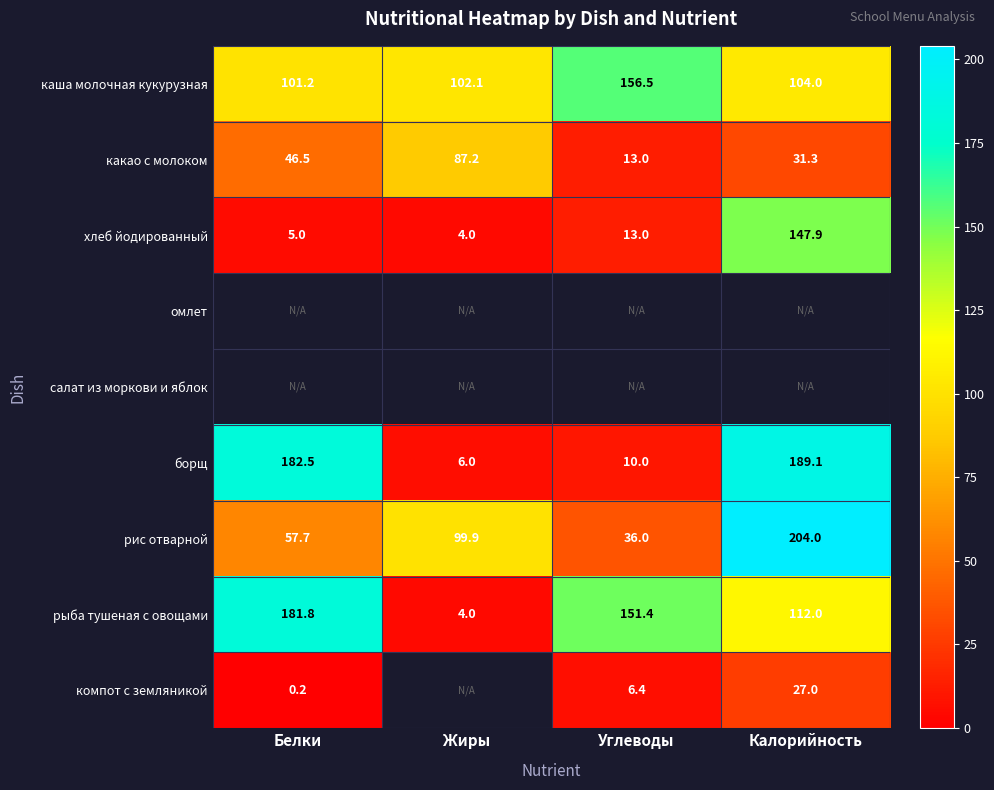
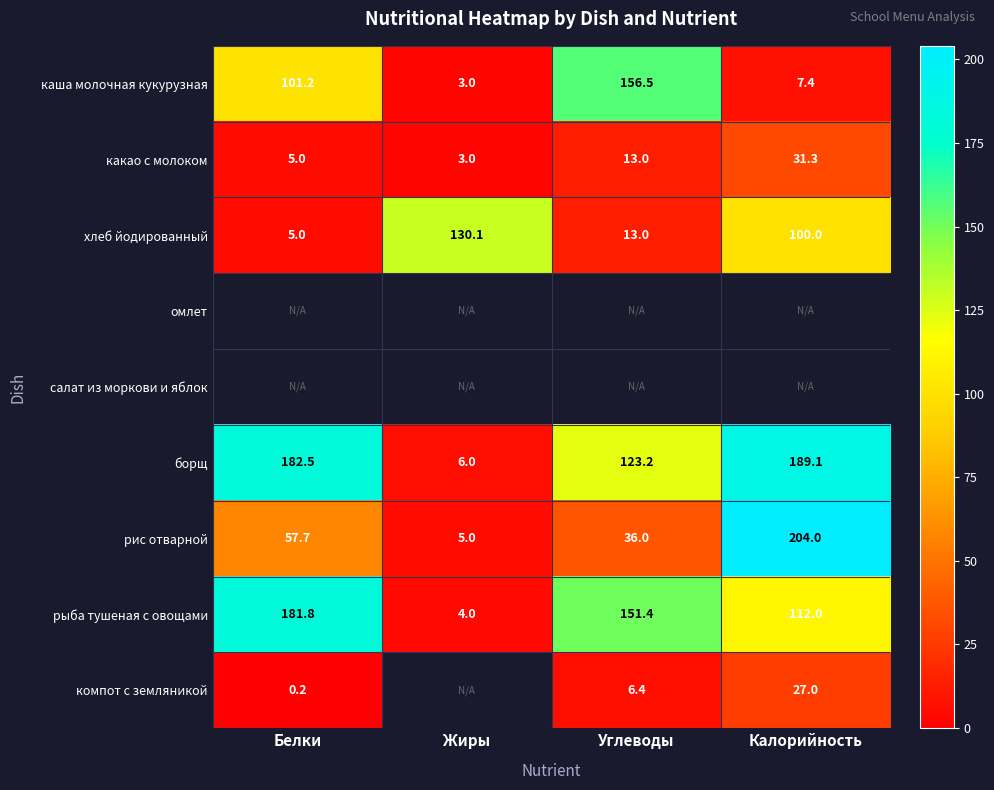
  {
    "каша молочная кукурузная": {
      "Белки": 101.2,
-     "Жиры": 102.1,
+     "Жиры": 3.0,
      "Углеводы": 156.5,
-     "Калорийность": 104.0
+     "Калорийность": 7.4
    },
    "какао с молоком": {
-     "Белки": 46.5,
-     "Жиры": 87.2,
+     "Белки": 5.0,
+     "Жиры": 3.0,
      "Углеводы": 13.0,
      "Калорийность": 31.3
    },
    "хлеб йодированный": {
      "Белки": 5.0,
-     "Жиры": 4.0,
+     "Жиры": 130.1,
      "Углеводы": 13.0,
-     "Калорийность": 147.9
+     "Калорийность": 100.0
    },
    "борщ": {
      "Белки": 182.5,
      "Жиры": 6.0,
-     "Углеводы": 10.0,
+     "Углеводы": 123.2,
      "Калорийность": 189.1
    },
    "рис отварной": {
      "Белки": 57.7,
-     "Жиры": 99.9,
+     "Жиры": 5.0,
      "Углеводы": 36.0,
      "Калорийность": 204.0
    },
    "рыба тушеная с овощами": {
      "Белки": 181.8,
      "Жиры": 4.0,
      "Углеводы": 151.4,
      "Калорийность": 112.0
    },
    "компот с земляникой": {
      "Белки": 0.2,
      "Углеводы": 6.4,
      "Калорийность": 27.0
    }
  }
